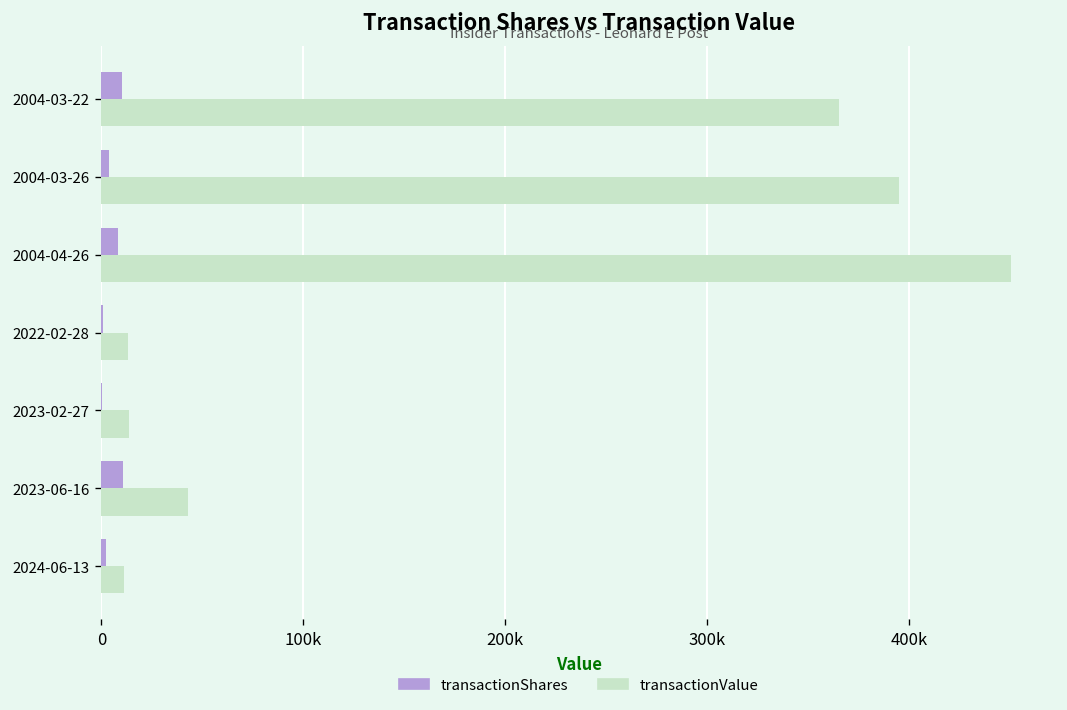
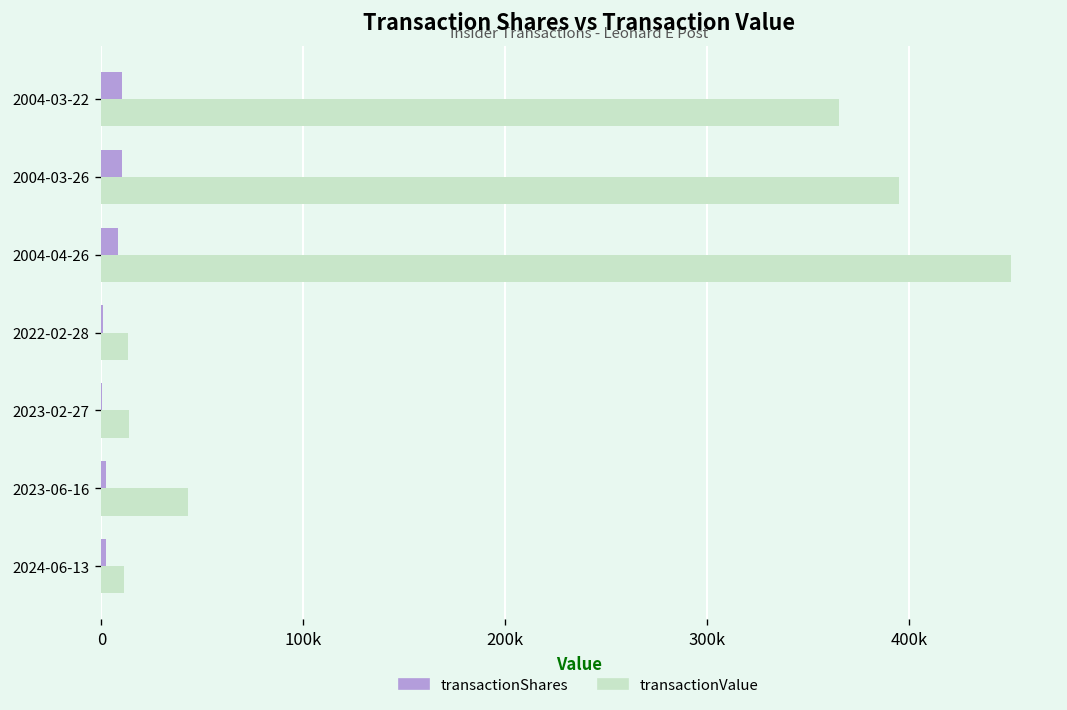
  {
    "transactionShares": {
      "2004-03-22": 10000,
-     "2004-03-26": 4000,
+     "2004-03-26": 10000,
      "2004-04-26": 8000,
-     "2023-06-16": 11000,
+     "2023-06-16": 2000,
      "2024-06-13": 2000
    },
    "transactionValue": {
      "2004-03-22": 365000,
      "2004-03-26": 395000,
      "2004-04-26": 450000,
      "2022-02-28": 13000,
      "2023-02-27": 14000,
      "2023-06-16": 43000,
      "2024-06-13": 11000
    }
  }
